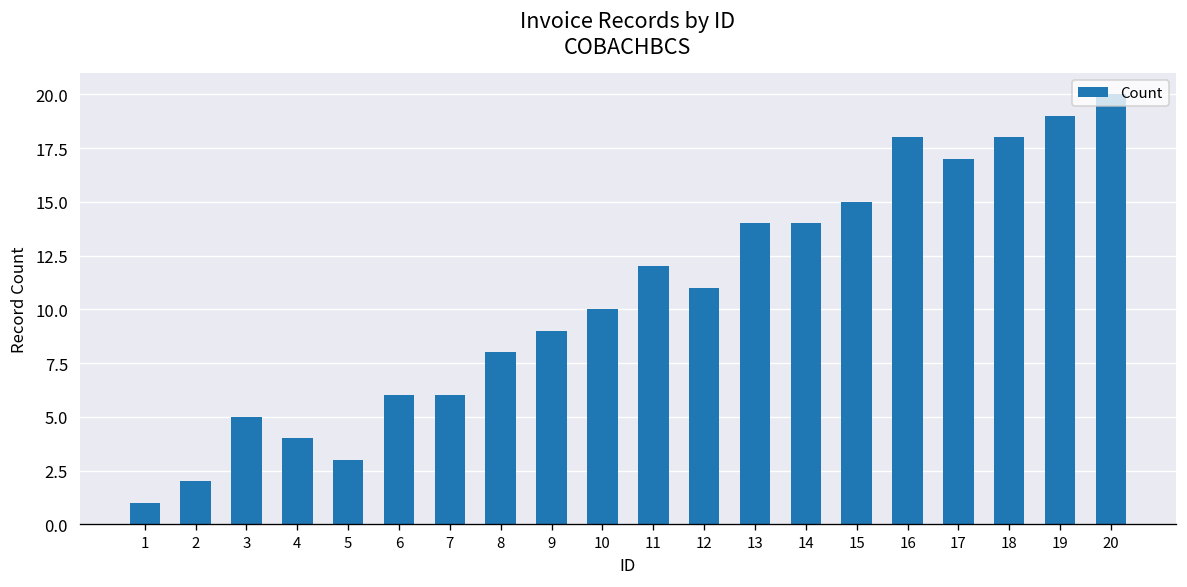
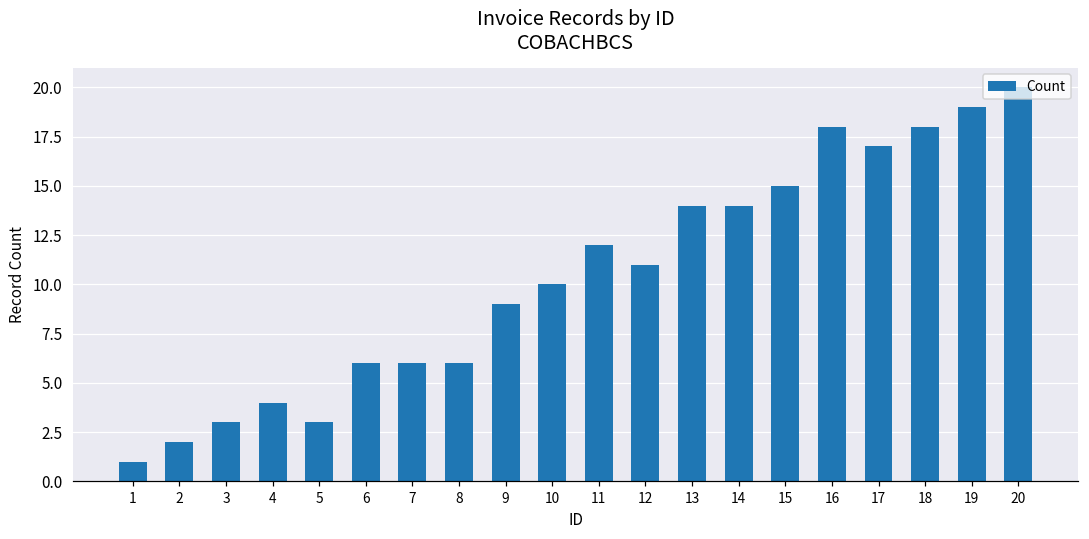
  {
    "1": 1,
    "2": 2,
-   "3": 5,
+   "3": 3,
    "4": 4,
    "5": 3,
    "6": 6,
    "7": 6,
-   "8": 8,
+   "8": 6,
    "9": 9,
    "10": 10,
    "11": 12,
    "12": 11,
    "13": 14,
    "14": 14,
    "15": 15,
    "16": 18,
    "17": 17,
    "18": 18,
    "19": 19
  }
